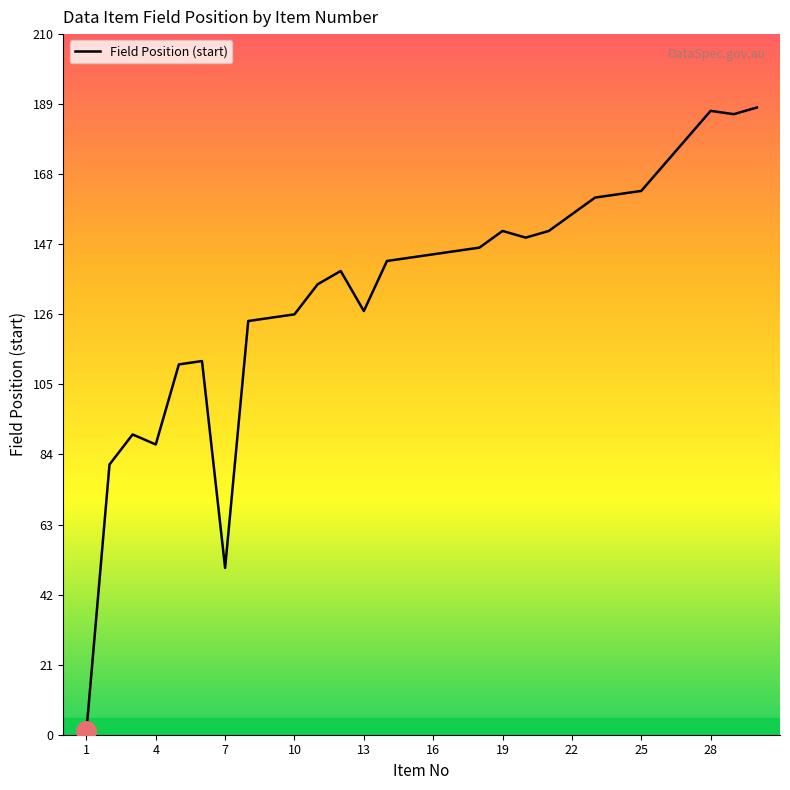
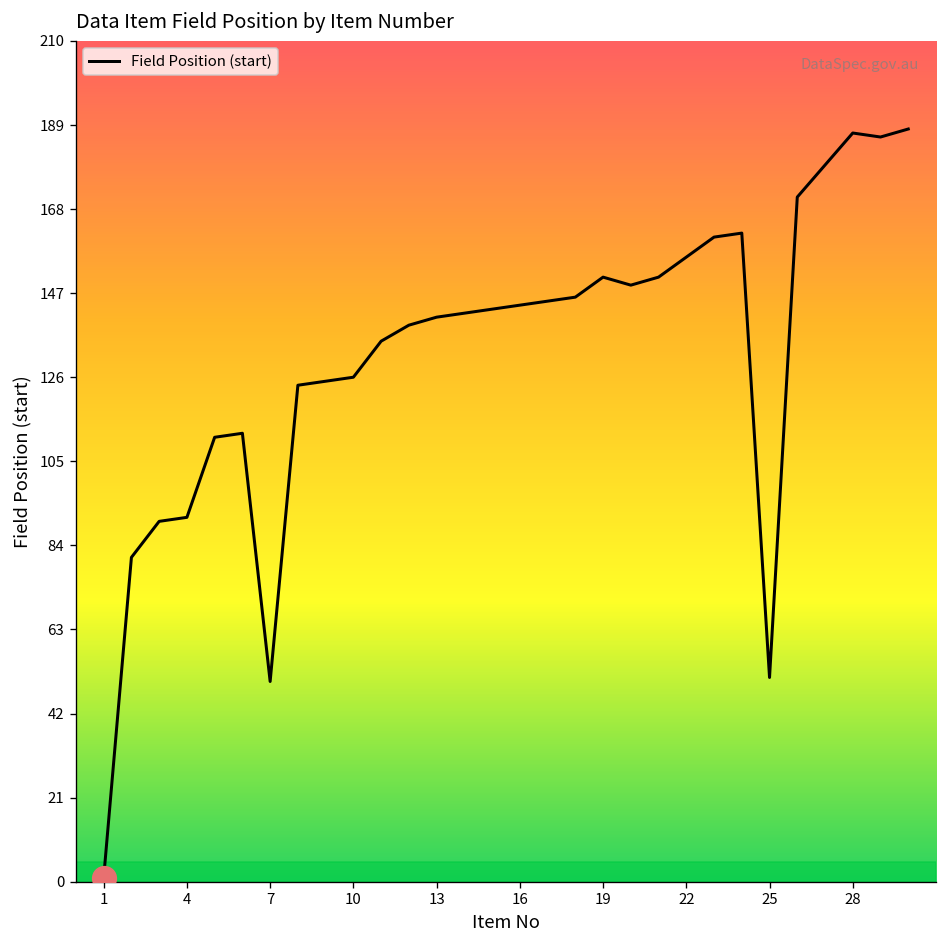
  {
    "Field Position (start)": {
-     "4": 87,
+     "4": 91,
      "7": 50,
      "10": 126,
-     "13": 127,
+     "13": 141,
      "16": 144,
      "19": 151,
      "22": 156,
-     "25": 163,
+     "25": 51,
      "28": 187
    }
  }
